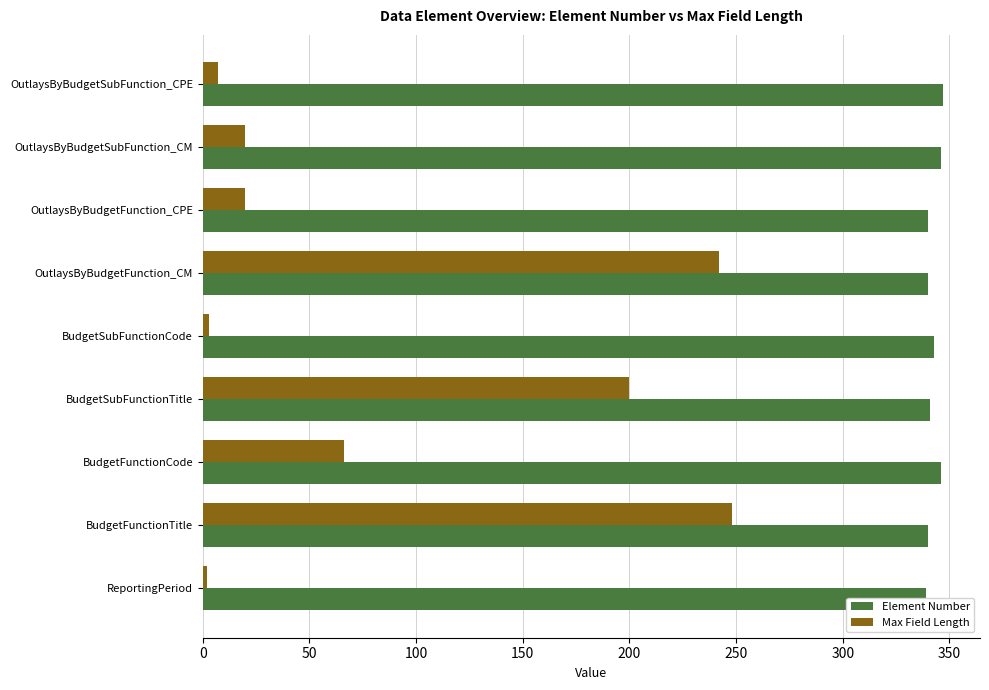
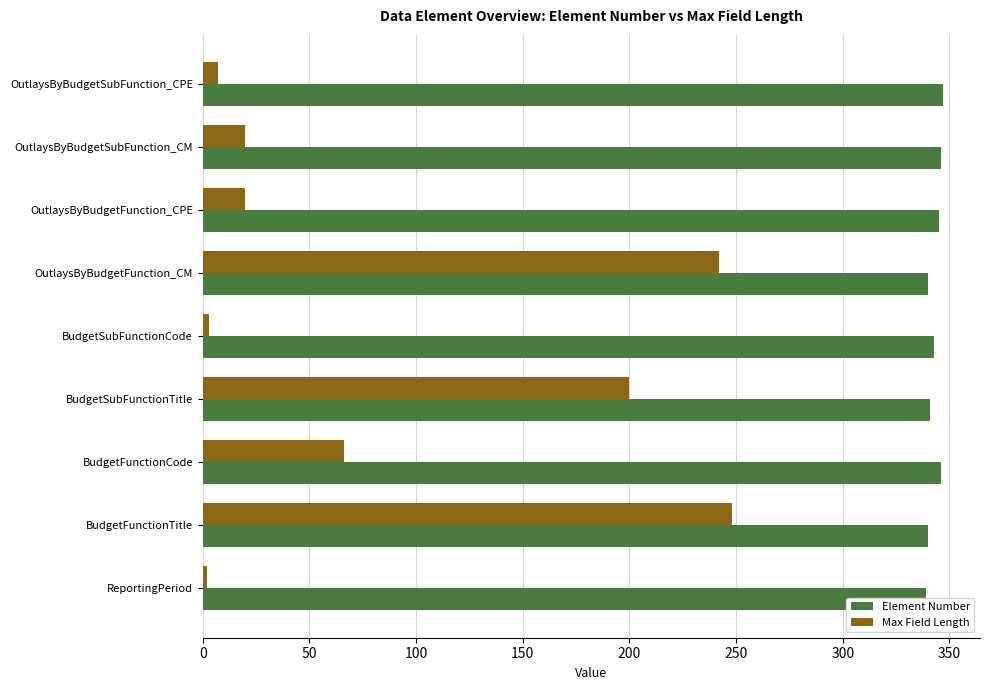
  {
    "Element Number": {
      "OutlaysByBudgetSubFunction_CPE": 347,
      "OutlaysByBudgetSubFunction_CM": 346,
-     "OutlaysByBudgetFunction_CPE": 340,
+     "OutlaysByBudgetFunction_CPE": 345,
      "OutlaysByBudgetFunction_CM": 340,
      "BudgetSubFunctionCode": 343,
      "BudgetSubFunctionTitle": 341,
      "BudgetFunctionCode": 346,
      "BudgetFunctionTitle": 340
    },
    "Max Field Length": {
      "OutlaysByBudgetSubFunction_CPE": 7,
      "OutlaysByBudgetSubFunction_CM": 20,
      "OutlaysByBudgetFunction_CPE": 20,
      "OutlaysByBudgetFunction_CM": 242,
      "BudgetSubFunctionCode": 3,
      "BudgetSubFunctionTitle": 200,
      "BudgetFunctionCode": 66,
      "BudgetFunctionTitle": 248,
      "ReportingPeriod": 2
    }
  }
